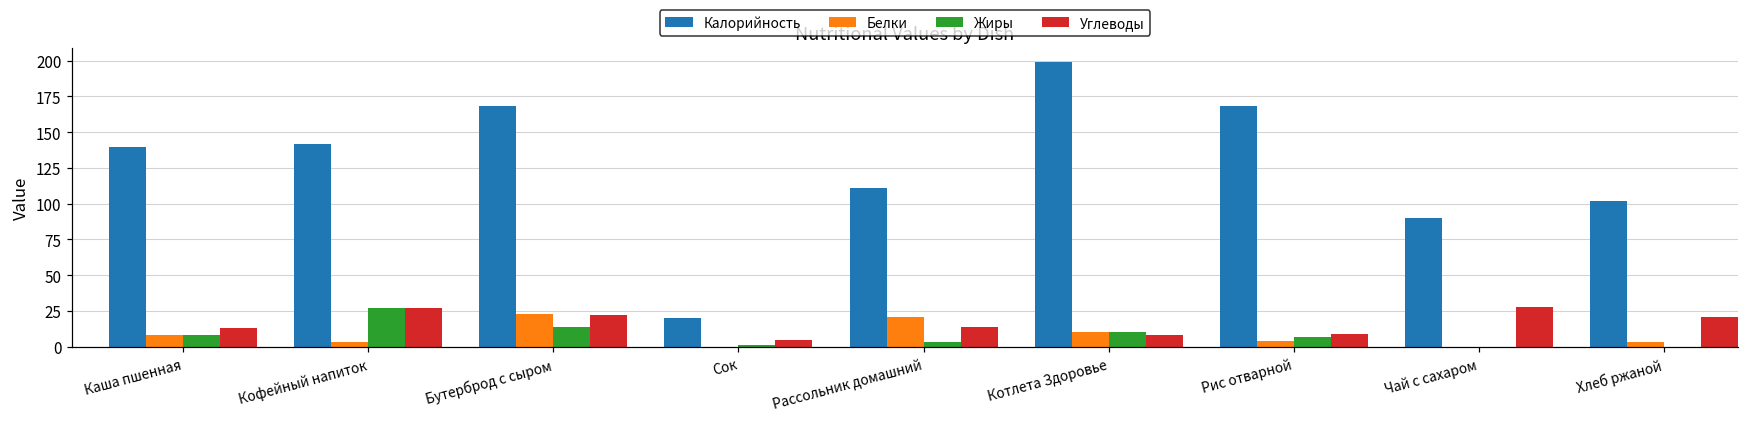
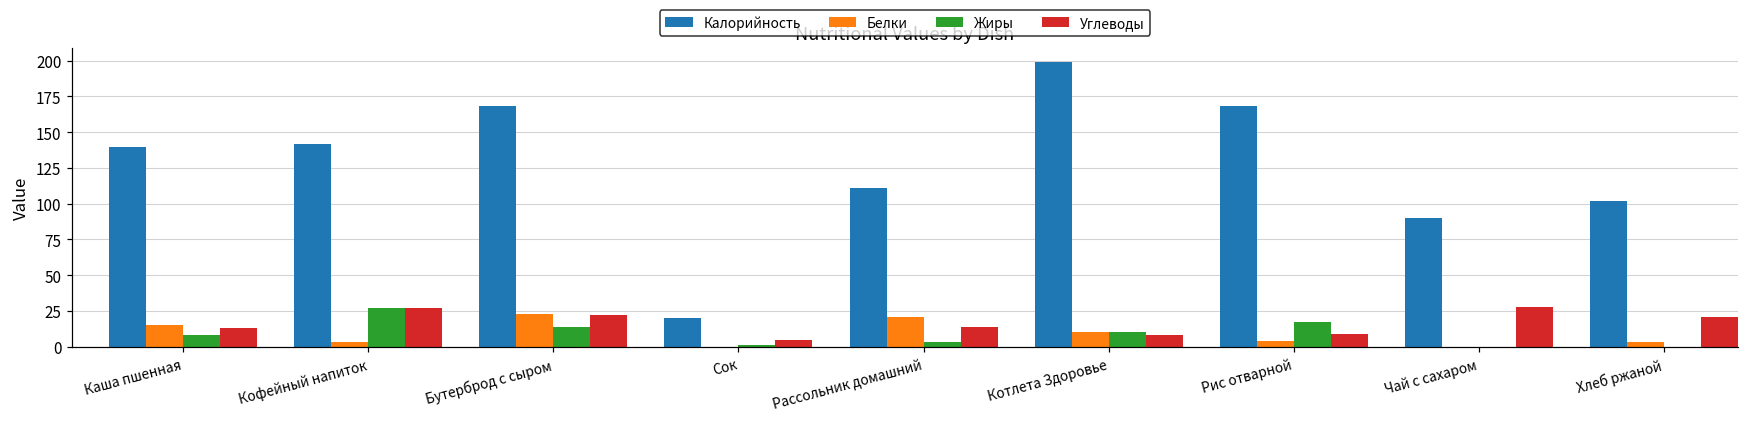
  {
    "Калорийность": {
      "Каша пшенная": 140,
      "Кофейный напиток": 142,
      "Бутерброд с сыром": 168,
      "Сок": 20,
      "Рассольник домашний": 111,
      "Котлета Здоровье": 199,
      "Рис отварной": 168,
      "Чай с сахаром": 90,
      "Хлеб ржаной": 102
    },
    "Белки": {
-     "Каша пшенная": 8,
+     "Каша пшенная": 15,
      "Кофейный напиток": 3,
      "Бутерброд с сыром": 23,
      "Сок": 0,
      "Рассольник домашний": 21,
      "Котлета Здоровье": 10,
      "Рис отварной": 4,
      "Чай с сахаром": 0,
      "Хлеб ржаной": 3
    },
    "Жиры": {
      "Каша пшенная": 8,
      "Кофейный напиток": 27,
      "Бутерброд с сыром": 14,
      "Рассольник домашний": 3,
      "Котлета Здоровье": 10,
-     "Рис отварной": 7,
+     "Рис отварной": 17,
      "Чай с сахаром": 0,
      "Хлеб ржаной": 0
    },
    "Углеводы": {
      "Каша пшенная": 13,
      "Кофейный напиток": 27,
      "Бутерброд с сыром": 22,
      "Сок": 5,
      "Рассольник домашний": 14,
      "Котлета Здоровье": 8,
      "Рис отварной": 9,
      "Чай с сахаром": 28,
      "Хлеб ржаной": 21
    }
  }
